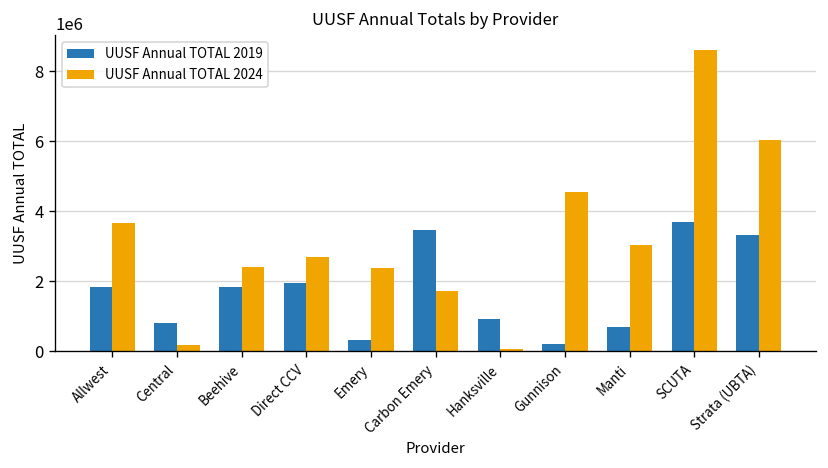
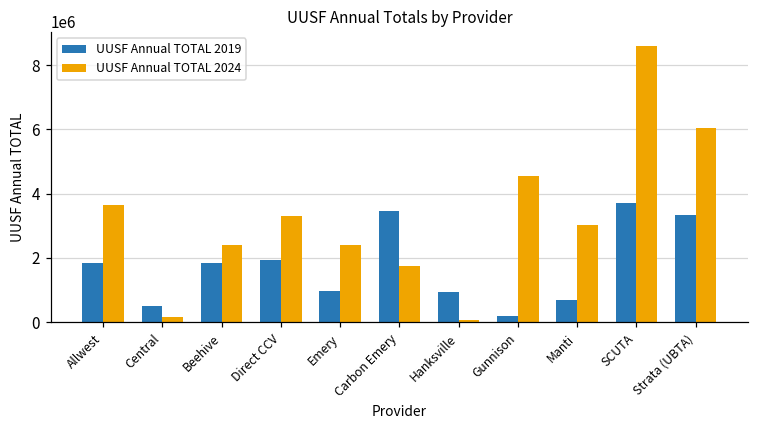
  {
    "UUSF Annual TOTAL 2019": {
      "Allwest": 1800000,
-     "Central": 800000,
+     "Central": 500000,
      "Beehive": 1800000,
      "Direct CCV": 1900000,
-     "Emery": 300000,
+     "Emery": 1000000,
      "Carbon Emery": 3500000,
      "Hanksville": 900000,
      "Gunnison": 200000,
      "Manti": 700000,
      "SCUTA": 3700000,
      "Strata (UBTA)": 3300000
    },
    "UUSF Annual TOTAL 2024": {
      "Allwest": 3700000,
      "Central": 200000,
      "Beehive": 2400000,
-     "Direct CCV": 2700000,
+     "Direct CCV": 3300000,
      "Emery": 2400000,
      "Carbon Emery": 1700000,
      "Gunnison": 4500000,
      "Manti": 3000000,
      "SCUTA": 8600000,
      "Strata (UBTA)": 6000000
    }
  }
